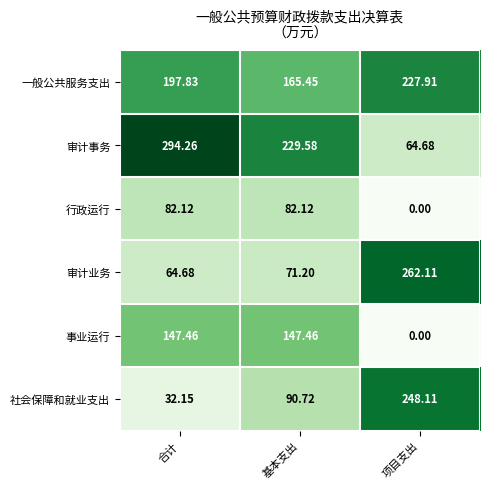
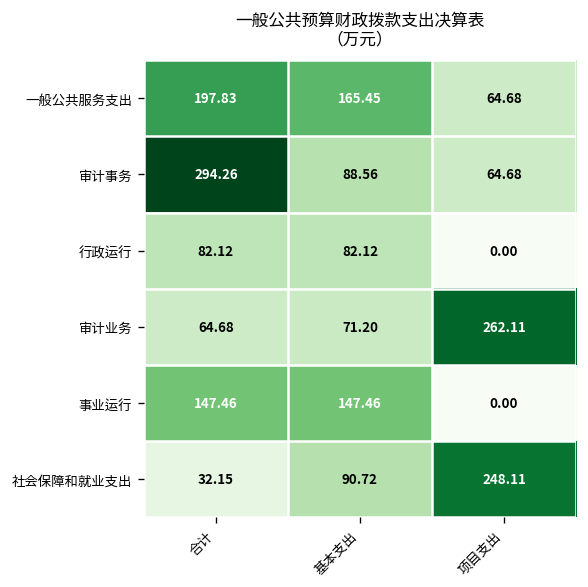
  {
    "一般公共服务支出": {
      "合计": 197.83,
      "基本支出": 165.45,
-     "项目支出": 227.91
+     "项目支出": 64.68
    },
    "审计事务": {
      "合计": 294.26,
-     "基本支出": 229.58,
+     "基本支出": 88.56,
      "项目支出": 64.68
    },
    "行政运行": {
      "合计": 82.12,
      "基本支出": 82.12,
      "项目支出": 0.00
    },
    "审计业务": {
      "合计": 64.68,
      "基本支出": 71.20,
      "项目支出": 262.11
    },
    "事业运行": {
      "合计": 147.46,
      "基本支出": 147.46,
      "项目支出": 0.00
    },
    "社会保障和就业支出": {
      "合计": 32.15,
      "基本支出": 90.72,
      "项目支出": 248.11
    }
  }
